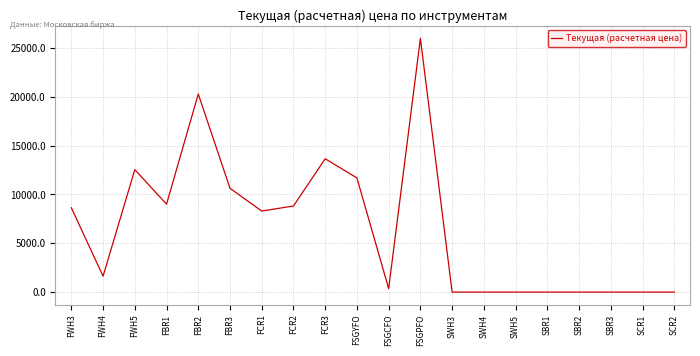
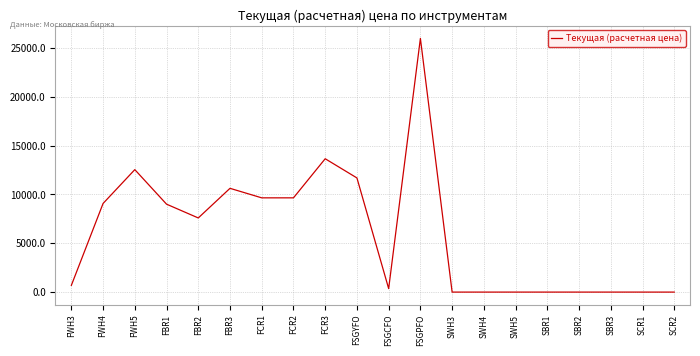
  {
-   "FWH3": 9000,
-   "FWH4": 2000,
+   "FWH3": 1000,
+   "FWH4": 9000,
    "FWH5": 13000,
    "FBR1": 9000,
-   "FBR2": 20000,
+   "FBR2": 8000,
    "FBR3": 11000,
-   "FCR1": 8000,
-   "FCR2": 9000,
+   "FCR1": 10000,
+   "FCR2": 10000,
    "FCR3": 14000,
    "FSGYFO": 12000,
    "FSGCFO": 0,
    "FSGPFO": 26000,
    "SWH3": 0,
    "SWH4": 0,
    "SWH5": 0,
    "SBR1": 0,
    "SBR2": 0,
    "SBR3": 0,
    "SCR1": 0,
    "SCR2": 0
  }
